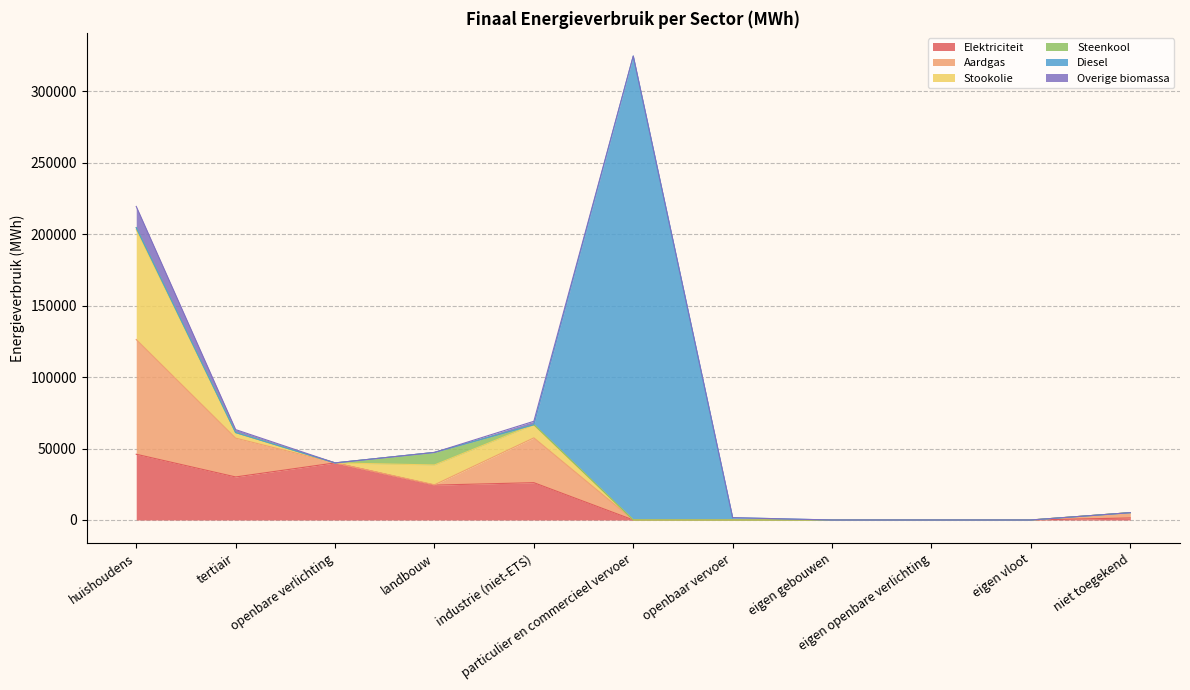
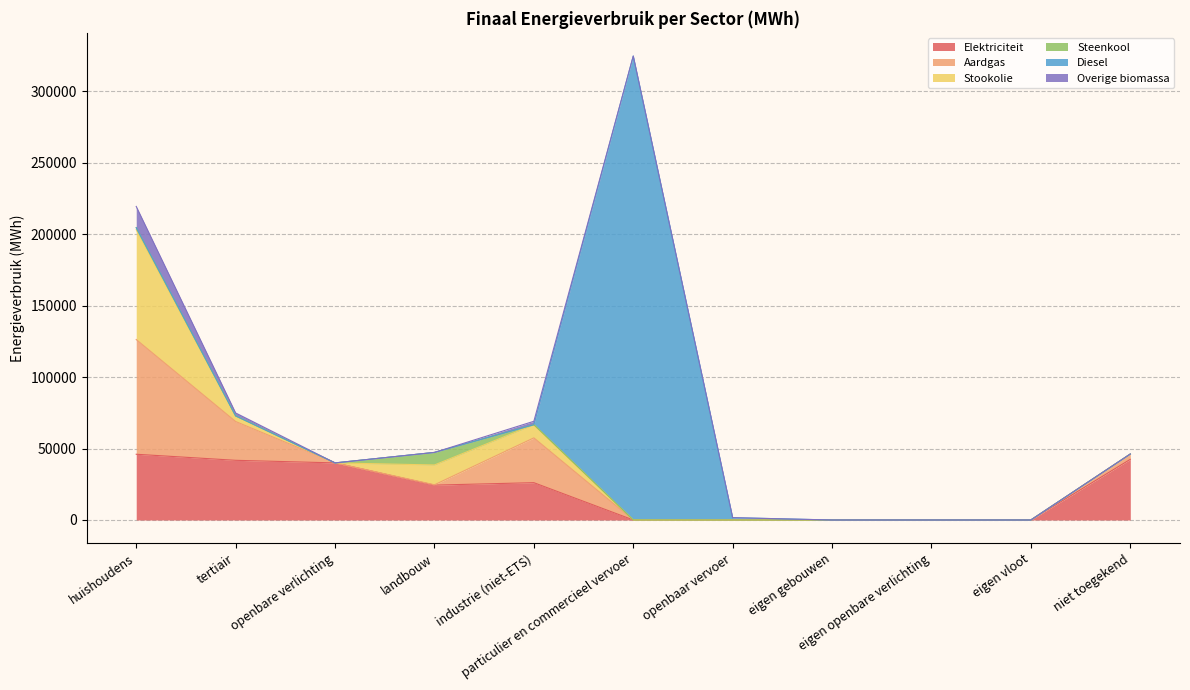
  {
    "Elektriciteit": {
      "huishoudens": 46000,
-     "tertiair": 30000,
+     "tertiair": 42000,
      "industrie (niet-ETS)": 26000,
-     "niet toegekend": 1000
+     "niet toegekend": 42000
    },
    "Overige biomassa": {
      "huishoudens": 15000,
      "tertiair": 2000,
      "industrie (niet-ETS)": 2000
    }
  }
